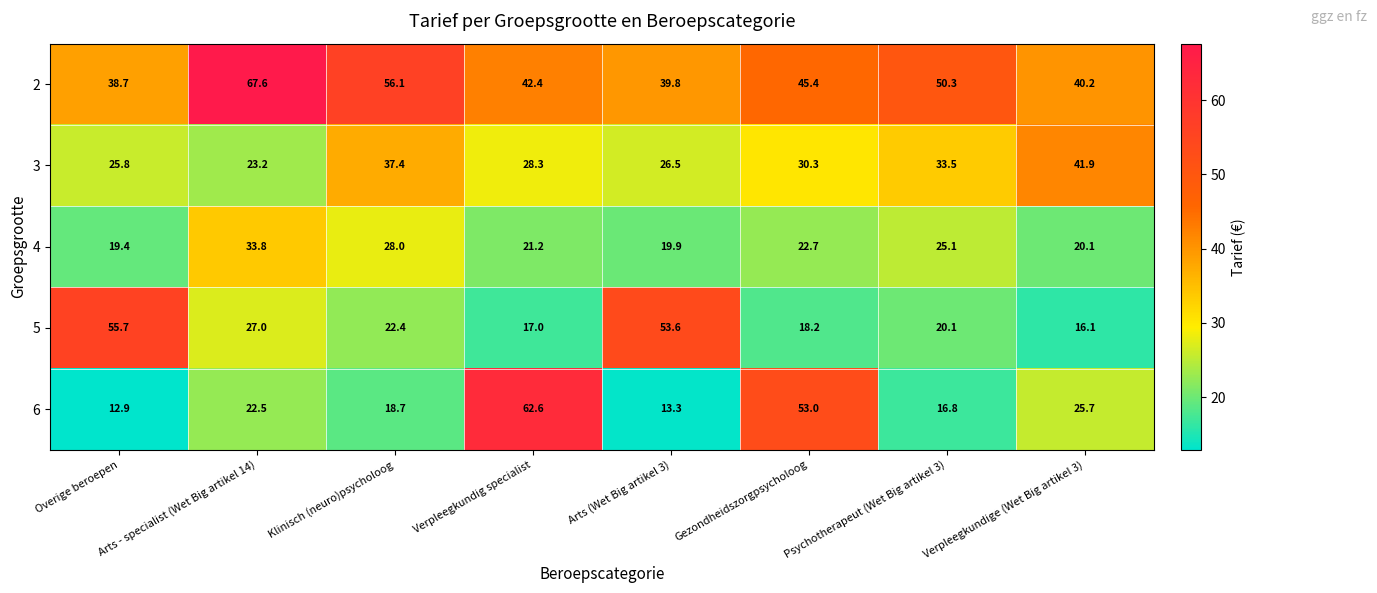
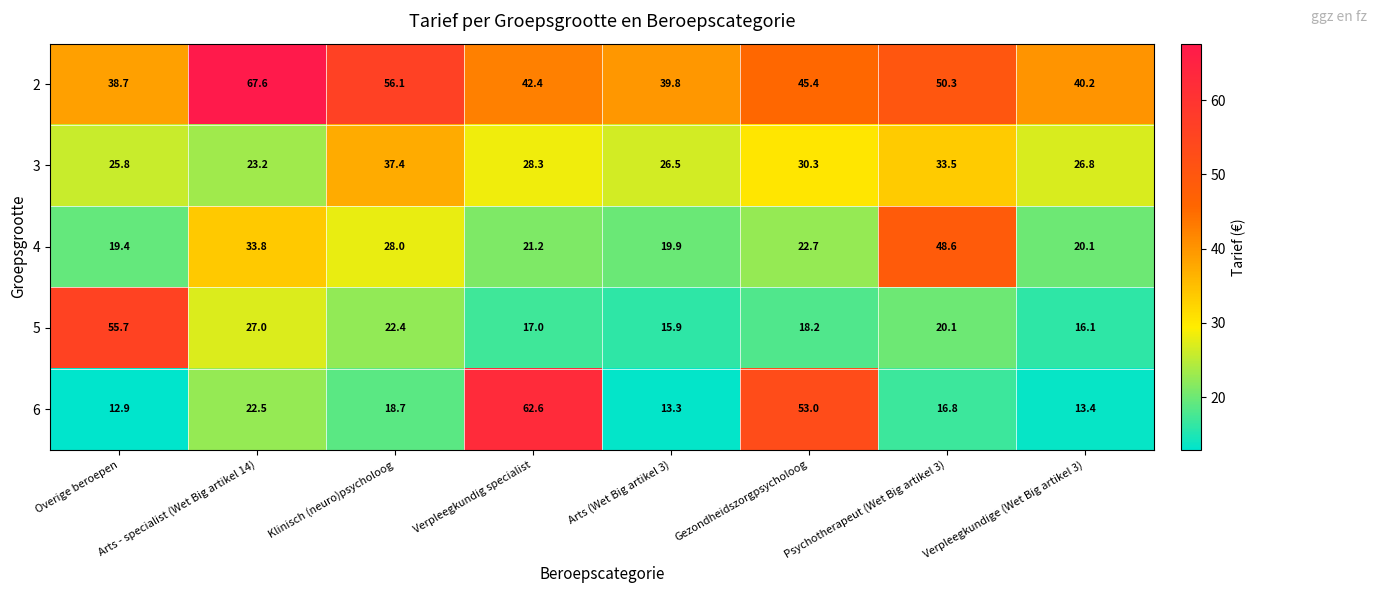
  {
    "2": {
      "Overige beroepen": 38.7,
      "Arts - specialist (Wet Big artikel 14)": 67.6,
      "Klinisch (neuro)psycholoog": 56.1,
      "Verpleegkundig specialist": 42.4,
      "Arts (Wet Big artikel 3)": 39.8,
      "Gezondheidszorgpsycholoog": 45.4,
      "Psychotherapeut (Wet Big artikel 3)": 50.3,
      "Verpleegkundige (Wet Big artikel 3)": 40.2
    },
    "3": {
      "Overige beroepen": 25.8,
      "Arts - specialist (Wet Big artikel 14)": 23.2,
      "Klinisch (neuro)psycholoog": 37.4,
      "Verpleegkundig specialist": 28.3,
      "Arts (Wet Big artikel 3)": 26.5,
      "Gezondheidszorgpsycholoog": 30.3,
      "Psychotherapeut (Wet Big artikel 3)": 33.5,
-     "Verpleegkundige (Wet Big artikel 3)": 41.9
+     "Verpleegkundige (Wet Big artikel 3)": 26.8
    },
    "4": {
      "Overige beroepen": 19.4,
      "Arts - specialist (Wet Big artikel 14)": 33.8,
      "Klinisch (neuro)psycholoog": 28.0,
      "Verpleegkundig specialist": 21.2,
      "Arts (Wet Big artikel 3)": 19.9,
      "Gezondheidszorgpsycholoog": 22.7,
-     "Psychotherapeut (Wet Big artikel 3)": 25.1,
+     "Psychotherapeut (Wet Big artikel 3)": 48.6,
      "Verpleegkundige (Wet Big artikel 3)": 20.1
    },
    "5": {
      "Overige beroepen": 55.7,
      "Arts - specialist (Wet Big artikel 14)": 27.0,
      "Klinisch (neuro)psycholoog": 22.4,
      "Verpleegkundig specialist": 17.0,
-     "Arts (Wet Big artikel 3)": 53.6,
+     "Arts (Wet Big artikel 3)": 15.9,
      "Gezondheidszorgpsycholoog": 18.2,
      "Psychotherapeut (Wet Big artikel 3)": 20.1,
      "Verpleegkundige (Wet Big artikel 3)": 16.1
    },
    "6": {
      "Overige beroepen": 12.9,
      "Arts - specialist (Wet Big artikel 14)": 22.5,
      "Klinisch (neuro)psycholoog": 18.7,
      "Verpleegkundig specialist": 62.6,
      "Arts (Wet Big artikel 3)": 13.3,
      "Gezondheidszorgpsycholoog": 53.0,
      "Psychotherapeut (Wet Big artikel 3)": 16.8,
-     "Verpleegkundige (Wet Big artikel 3)": 25.7
+     "Verpleegkundige (Wet Big artikel 3)": 13.4
    }
  }
